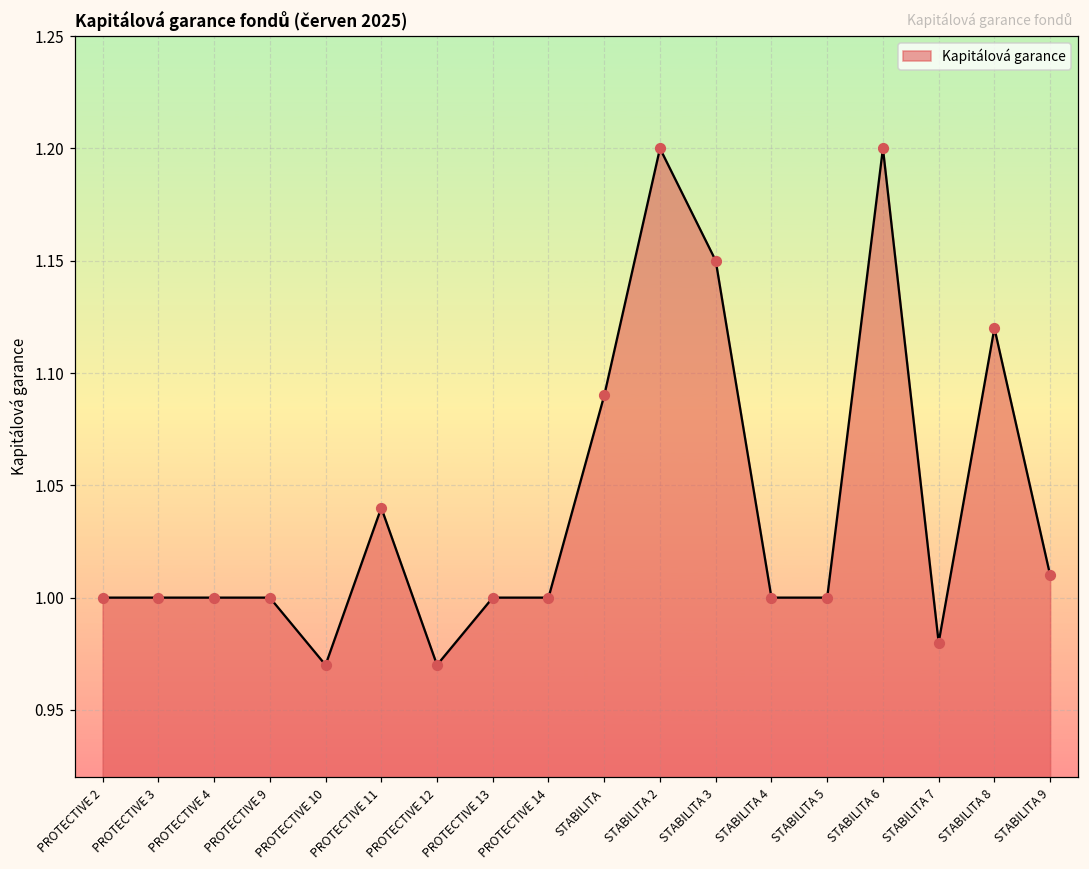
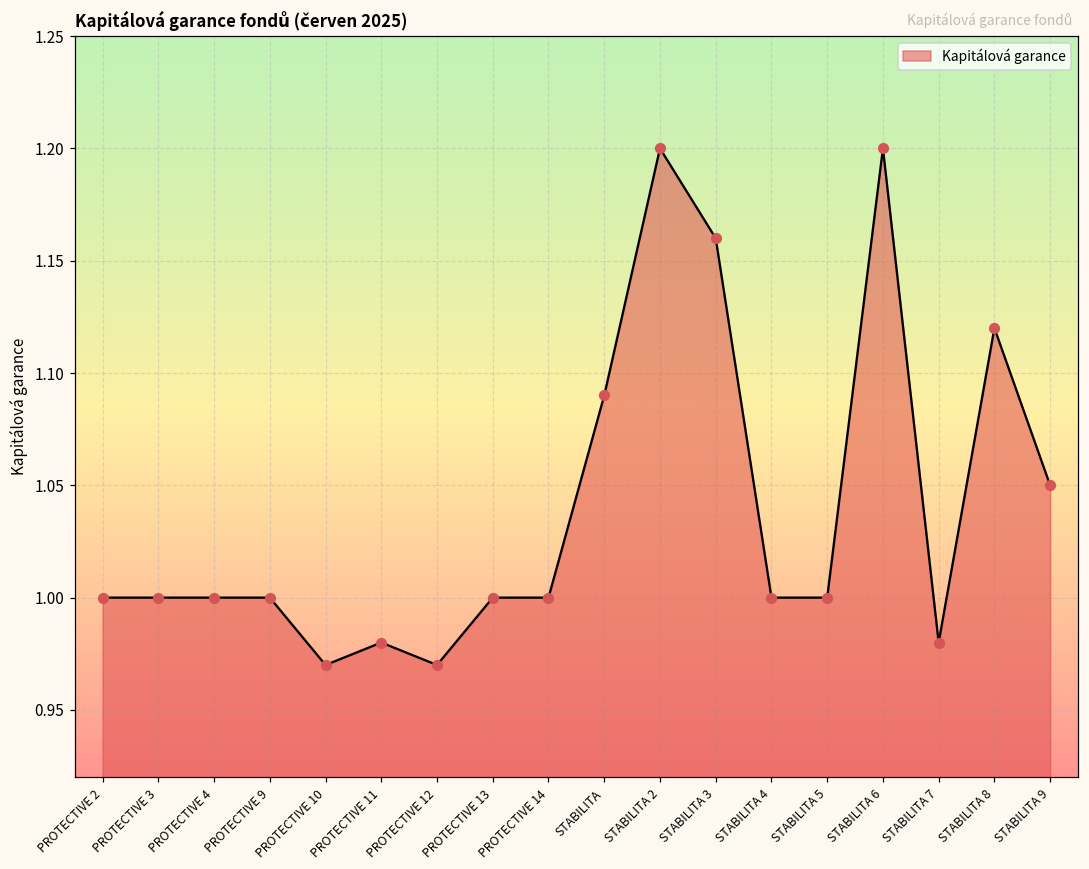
  {
    "PROTECTIVE 2": 1.00,
    "PROTECTIVE 3": 1.00,
    "PROTECTIVE 4": 1.00,
    "PROTECTIVE 9": 1.00,
    "PROTECTIVE 10": 0.97,
-   "PROTECTIVE 11": 1.04,
+   "PROTECTIVE 11": 0.98,
    "PROTECTIVE 12": 0.97,
    "PROTECTIVE 13": 1.00,
    "PROTECTIVE 14": 1.00,
    "STABILITA": 1.09,
    "STABILITA 2": 1.20,
-   "STABILITA 3": 1.15,
+   "STABILITA 3": 1.16,
    "STABILITA 4": 1.00,
    "STABILITA 5": 1.00,
    "STABILITA 6": 1.20,
    "STABILITA 7": 0.98,
    "STABILITA 8": 1.12,
-   "STABILITA 9": 1.01
+   "STABILITA 9": 1.05
  }
